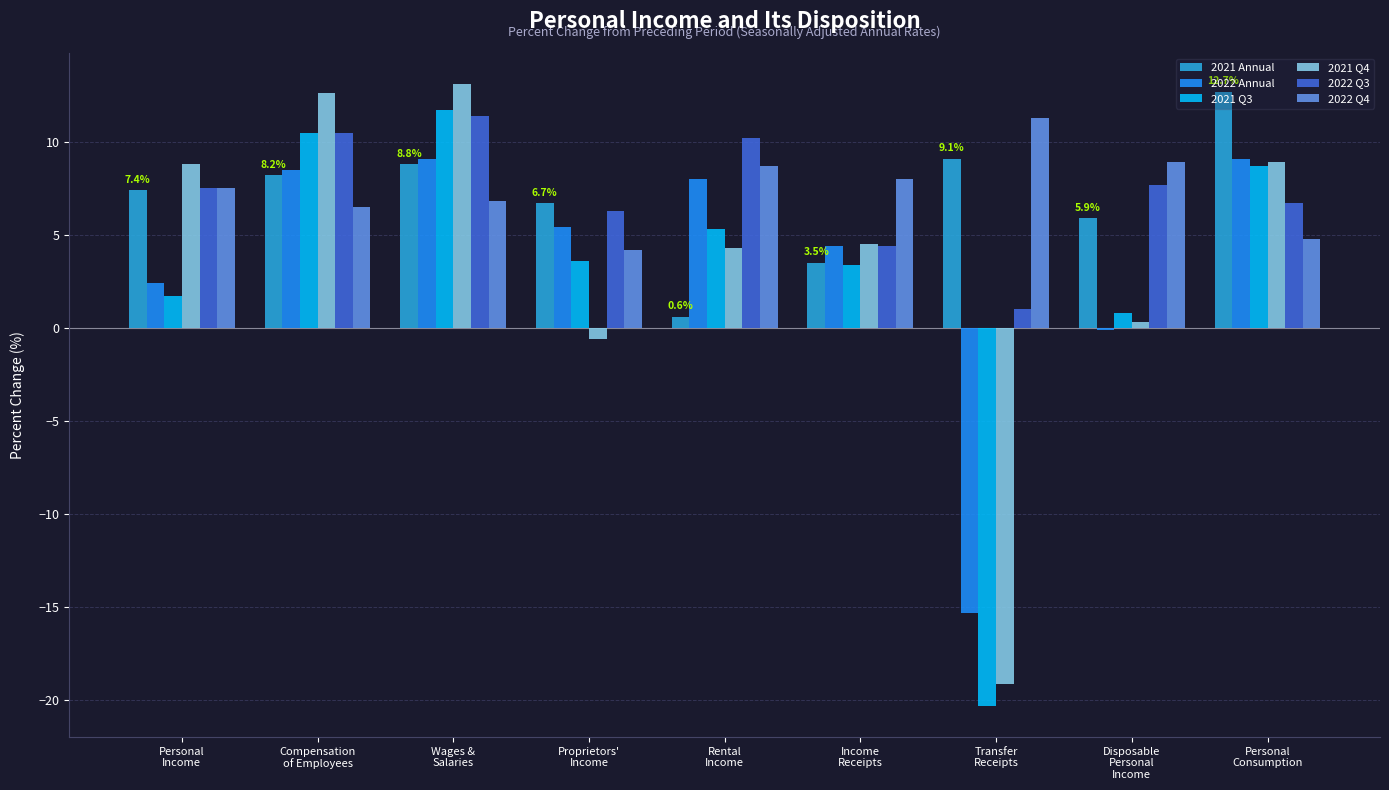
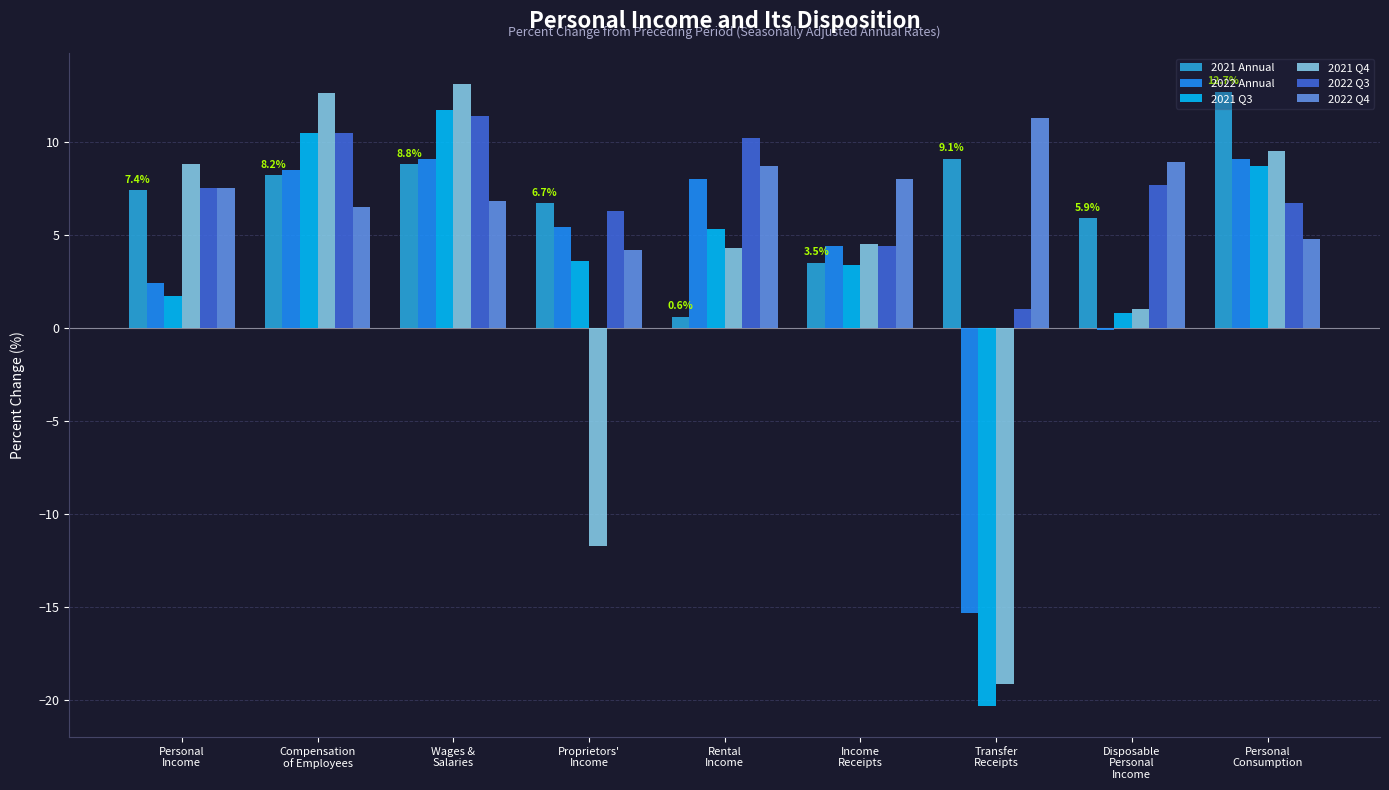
  {
    "2021 Q4": {
      "Personal Income": 8.8,
      "Compensation of Employees": 12.6,
      "Wages & Salaries": 13.1,
-     "Proprietors' Income": -0.6,
+     "Proprietors' Income": -11.7,
      "Rental Income": 4.3,
      "Income Receipts": 4.5,
      "Transfer Receipts": -19.1,
-     "Disposable Personal Income": 0.3,
-     "Personal Consumption": 8.9
+     "Disposable Personal Income": 1.0,
+     "Personal Consumption": 9.5
    }
  }
